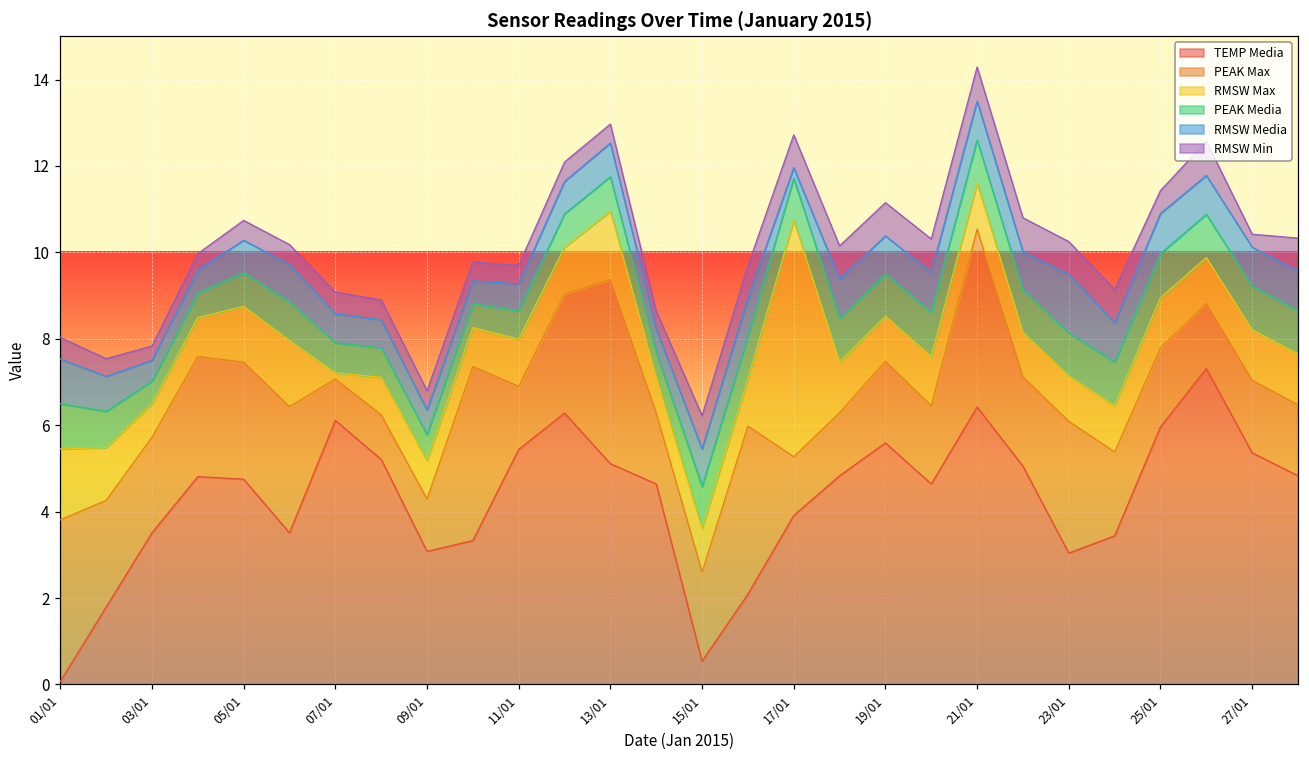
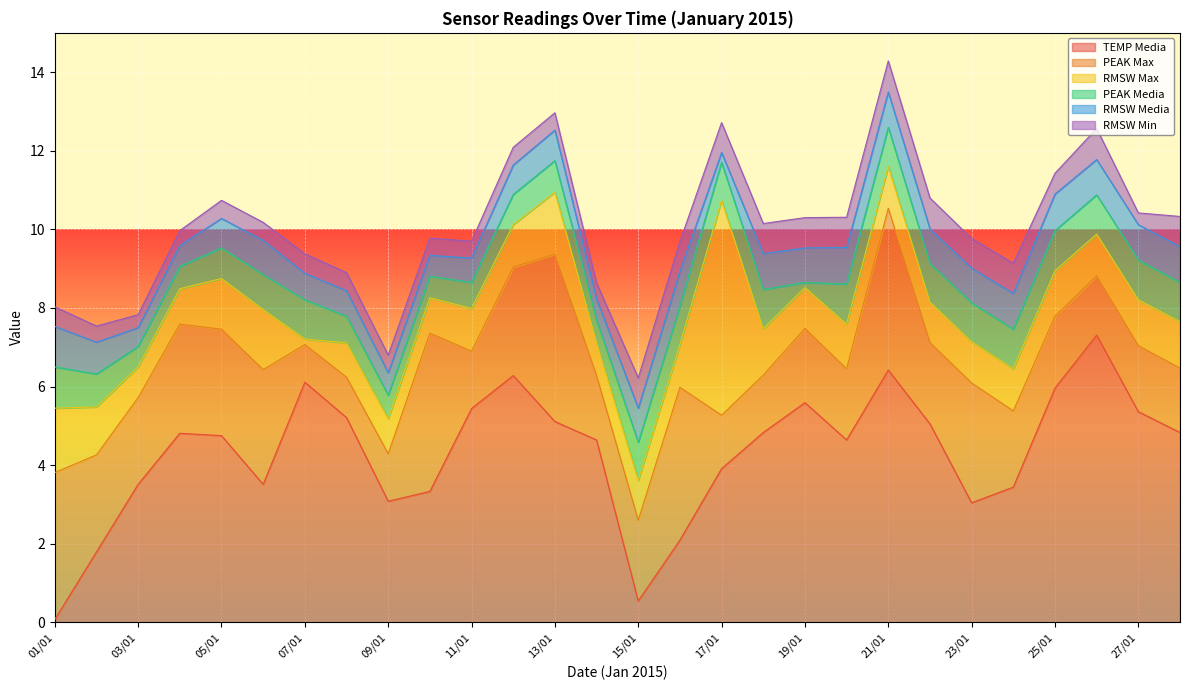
  {
    "RMSW Max": {
      "01/01": 1.6,
      "03/01": 0.8,
      "05/01": 1.3,
      "07/01": 0.1,
      "09/01": 0.9,
      "11/01": 1.1,
      "13/01": 1.6,
      "15/01": 1.0,
      "17/01": 5.5,
      "19/01": 1.0,
      "21/01": 1.1,
      "23/01": 1.0,
      "25/01": 1.2,
      "27/01": 1.2
    },
    "PEAK Media": {
      "01/01": 1.0,
      "03/01": 0.5,
      "05/01": 0.8,
-     "07/01": 0.7,
+     "07/01": 1.0,
      "09/01": 0.6,
      "11/01": 0.7,
      "13/01": 0.8,
      "15/01": 1.0,
      "17/01": 1.0,
-     "19/01": 1.0,
+     "19/01": 0.1,
      "21/01": 1.0,
      "23/01": 1.0,
      "25/01": 1.0,
      "27/01": 1.0
    },
    "RMSW Media": {
      "01/01": 1.0,
      "03/01": 0.5,
      "05/01": 0.8,
      "07/01": 0.7,
      "09/01": 0.6,
      "11/01": 0.6,
      "13/01": 0.8,
      "15/01": 0.9,
      "17/01": 0.3,
      "19/01": 0.9,
      "21/01": 0.9,
-     "23/01": 1.4,
+     "23/01": 0.9,
      "25/01": 0.9,
      "27/01": 0.9
    },
    "RMSW Min": {
      "01/01": 0.5,
      "03/01": 0.3,
      "05/01": 0.5,
      "07/01": 0.5,
      "09/01": 0.5,
      "11/01": 0.4,
      "13/01": 0.4,
      "15/01": 0.8,
      "17/01": 0.8,
      "19/01": 0.8,
      "21/01": 0.8,
      "23/01": 0.8,
      "25/01": 0.5,
      "27/01": 0.3
    }
  }
